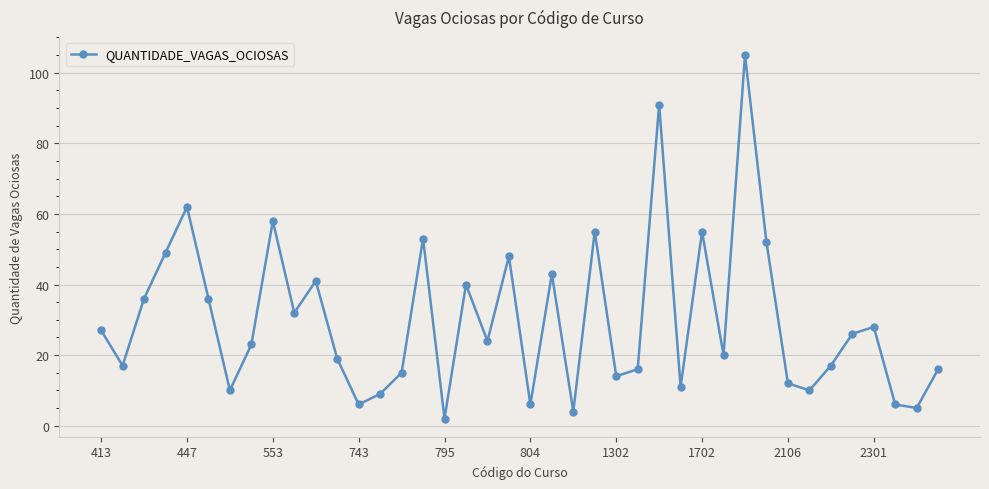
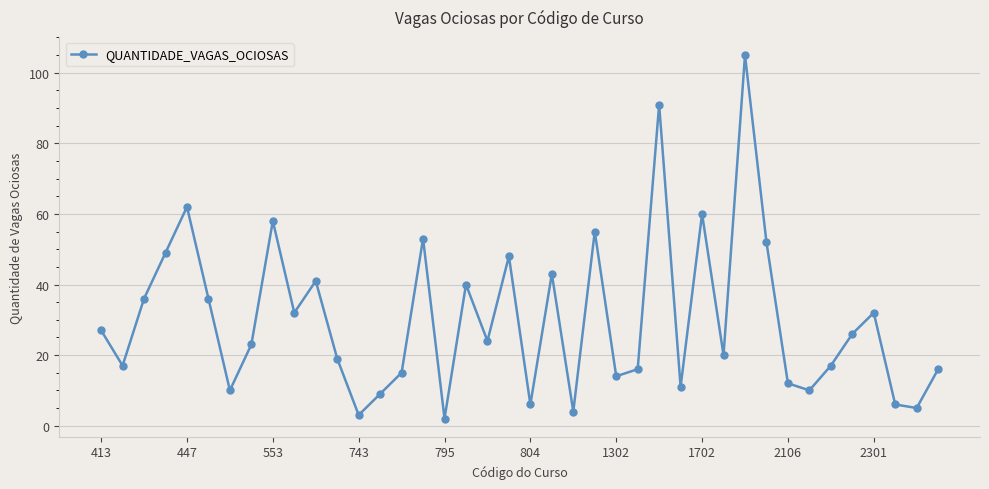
  {
    "413": 27,
    "447": 62,
    "553": 58,
-   "743": 6,
+   "743": 3,
    "795": 2,
    "804": 6,
    "1302": 14,
-   "1702": 55,
+   "1702": 60,
    "2106": 12,
-   "2301": 28
+   "2301": 32
  }
